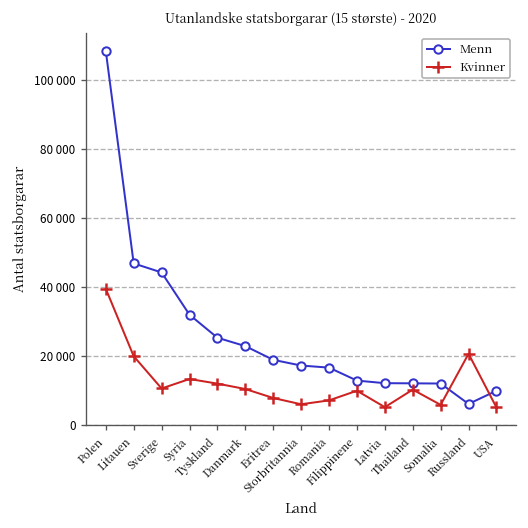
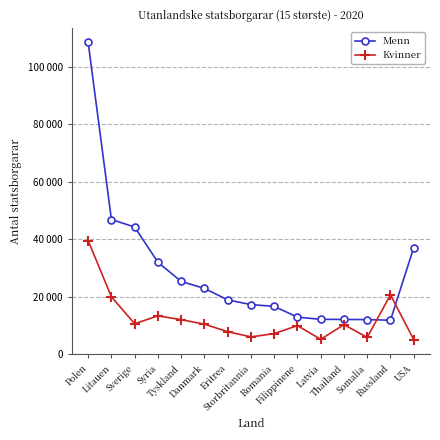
  {
    "Menn": {
      "Polen": 109000,
      "Litauen": 47000,
      "Sverige": 44000,
      "Syria": 32000,
      "Tyskland": 25000,
      "Danmark": 23000,
      "Eritrea": 19000,
      "Storbritannia": 17000,
      "Romania": 17000,
      "Filippinene": 13000,
      "Latvia": 12000,
      "Thailand": 12000,
      "Somalia": 12000,
-     "Russland": 6000,
-     "USA": 10000
+     "Russland": 12000,
+     "USA": 37000
    },
    "Kvinner": {
      "Polen": 40000,
      "Litauen": 20000,
      "Sverige": 11000,
      "Syria": 13000,
      "Tyskland": 12000,
      "Danmark": 10000,
      "Eritrea": 8000,
      "Storbritannia": 6000,
      "Romania": 7000,
      "Filippinene": 10000,
      "Latvia": 5000,
      "Thailand": 10000,
      "Somalia": 6000,
      "Russland": 21000,
      "USA": 5000
    }
  }
